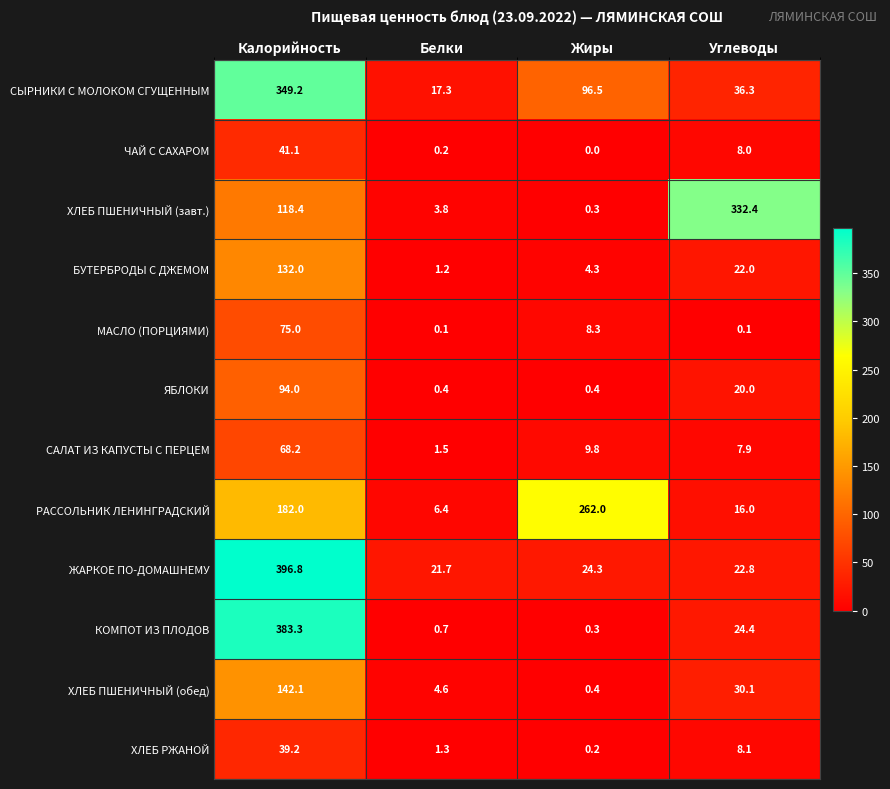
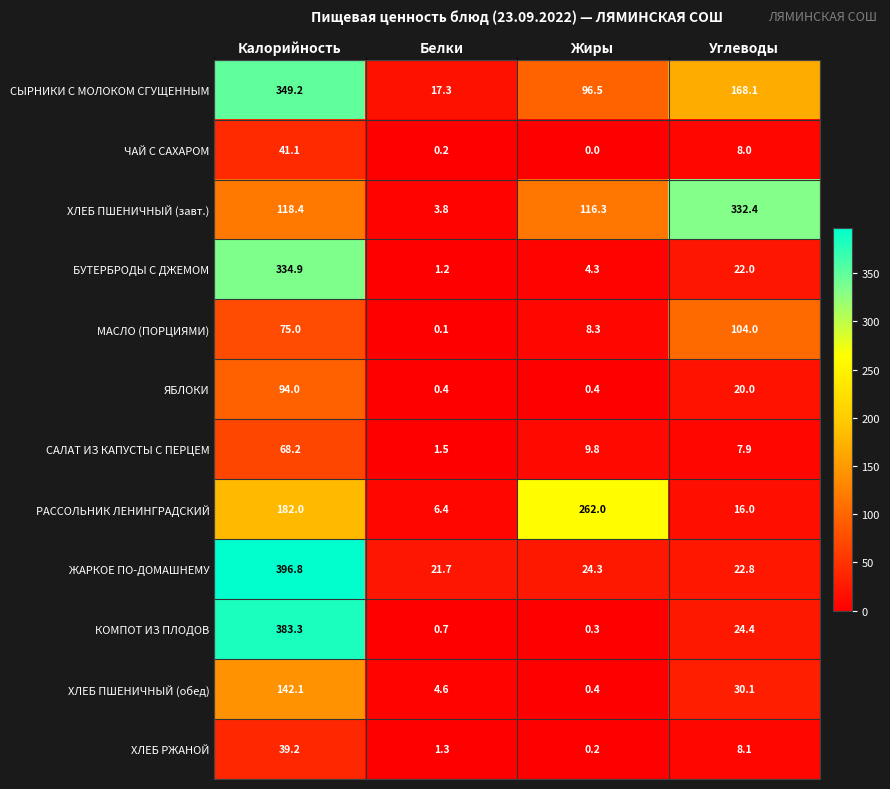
  {
    "СЫРНИКИ С МОЛОКОМ СГУЩЕННЫМ": {
      "Калорийность": 349.2,
      "Белки": 17.3,
      "Жиры": 96.5,
-     "Углеводы": 36.3
+     "Углеводы": 168.1
    },
    "ЧАЙ С САХАРОМ": {
      "Калорийность": 41.1,
      "Белки": 0.2,
      "Жиры": 0.0,
      "Углеводы": 8.0
    },
    "ХЛЕБ ПШЕНИЧНЫЙ (завт.)": {
      "Калорийность": 118.4,
      "Белки": 3.8,
-     "Жиры": 0.3,
+     "Жиры": 116.3,
      "Углеводы": 332.4
    },
    "БУТЕРБРОДЫ С ДЖЕМОМ": {
-     "Калорийность": 132.0,
+     "Калорийность": 334.9,
      "Белки": 1.2,
      "Жиры": 4.3,
      "Углеводы": 22.0
    },
    "МАСЛО (ПОРЦИЯМИ)": {
      "Калорийность": 75.0,
      "Белки": 0.1,
      "Жиры": 8.3,
-     "Углеводы": 0.1
+     "Углеводы": 104.0
    },
    "ЯБЛОКИ": {
      "Калорийность": 94.0,
      "Белки": 0.4,
      "Жиры": 0.4,
      "Углеводы": 20.0
    },
    "САЛАТ ИЗ КАПУСТЫ С ПЕРЦЕМ": {
      "Калорийность": 68.2,
      "Белки": 1.5,
      "Жиры": 9.8,
      "Углеводы": 7.9
    },
    "РАССОЛЬНИК ЛЕНИНГРАДСКИЙ": {
      "Калорийность": 182.0,
      "Белки": 6.4,
      "Жиры": 262.0,
      "Углеводы": 16.0
    },
    "ЖАРКОЕ ПО-ДОМАШНЕМУ": {
      "Калорийность": 396.8,
      "Белки": 21.7,
      "Жиры": 24.3,
      "Углеводы": 22.8
    },
    "КОМПОТ ИЗ ПЛОДОВ": {
      "Калорийность": 383.3,
      "Белки": 0.7,
      "Жиры": 0.3,
      "Углеводы": 24.4
    },
    "ХЛЕБ ПШЕНИЧНЫЙ (обед)": {
      "Калорийность": 142.1,
      "Белки": 4.6,
      "Жиры": 0.4,
      "Углеводы": 30.1
    },
    "ХЛЕБ РЖАНОЙ": {
      "Калорийность": 39.2,
      "Белки": 1.3,
      "Жиры": 0.2,
      "Углеводы": 8.1
    }
  }
